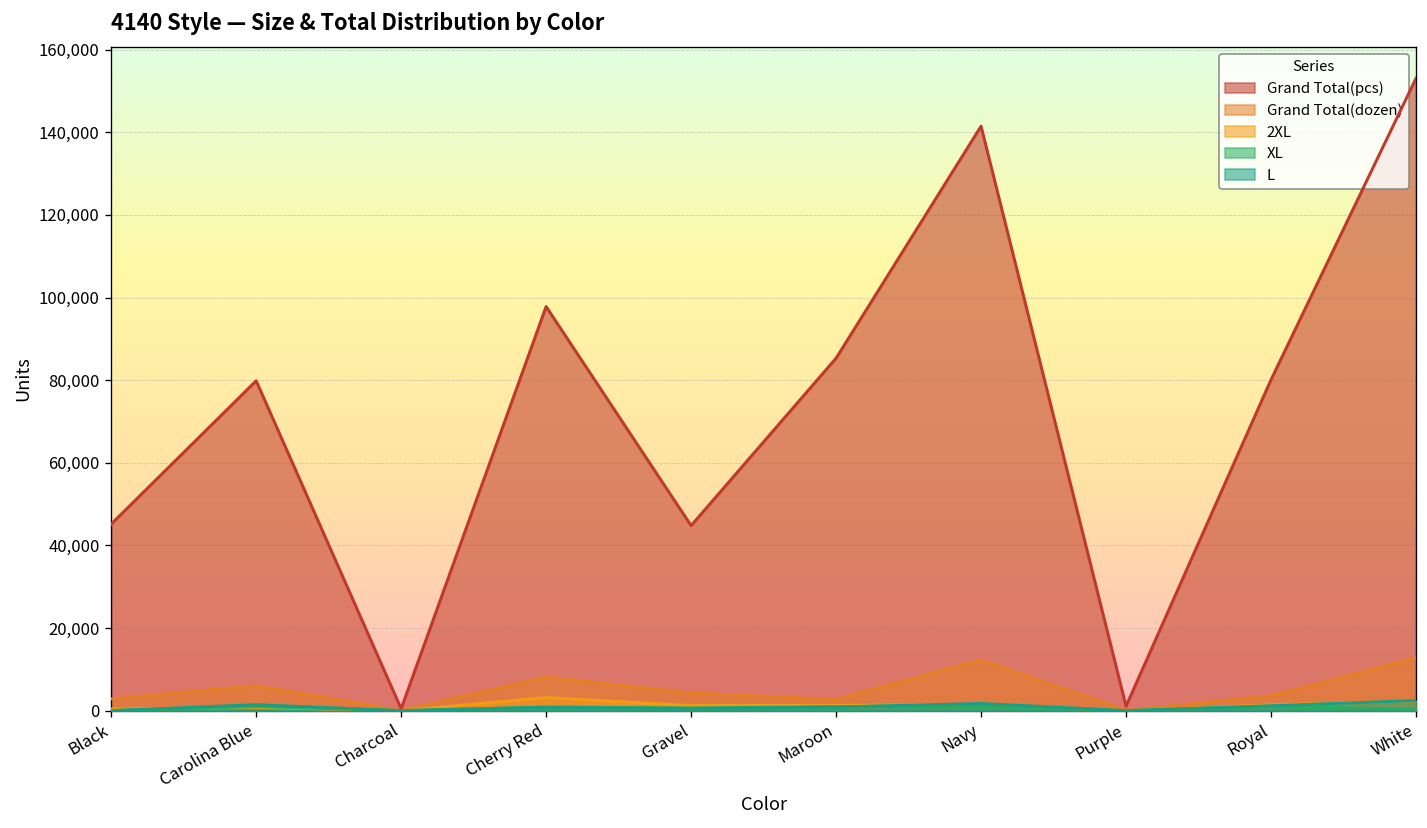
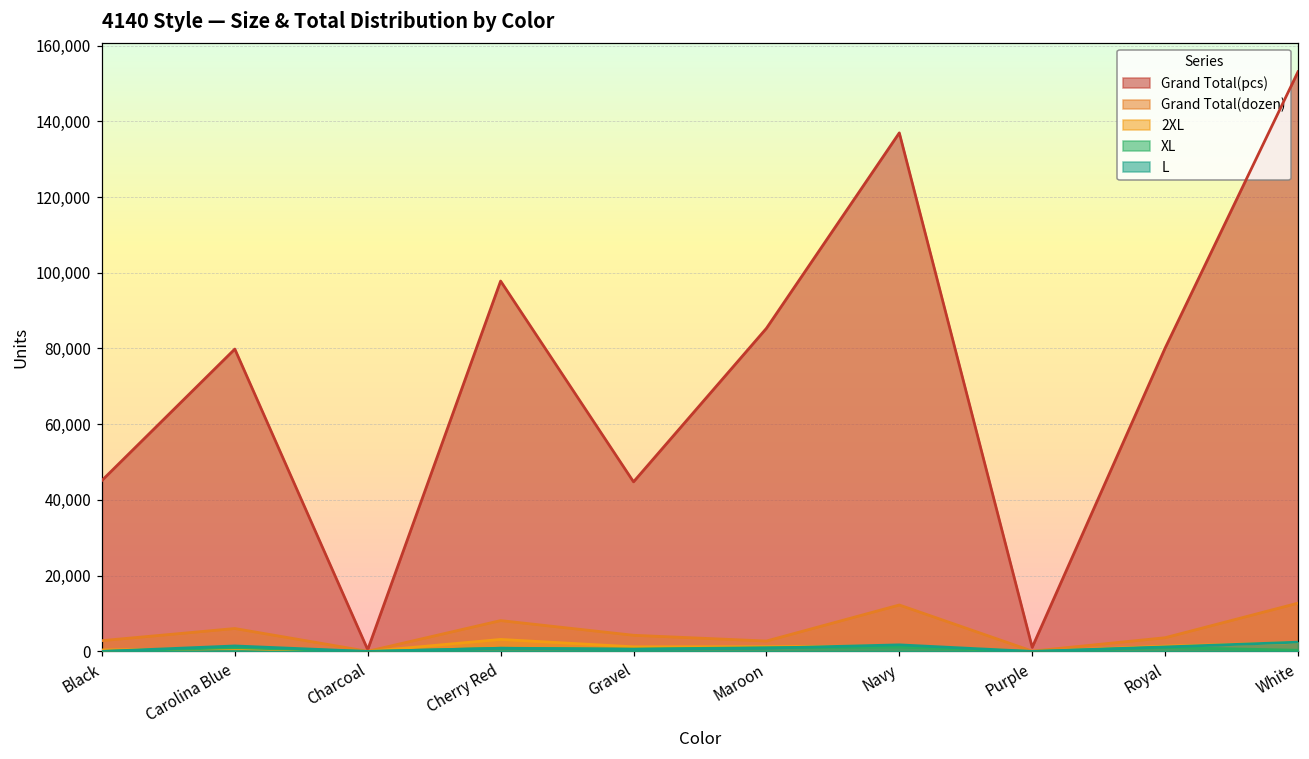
  {
    "Grand Total(pcs)": {
      "Black": "45,000",
      "Carolina Blue": "80,000",
      "Cherry Red": "98,000",
      "Gravel": "45,000",
      "Maroon": "85,000",
-     "Navy": "141,000",
+     "Navy": "137,000",
      "Purple": "1,000",
      "Royal": "80,000",
      "White": "153,000"
    }
  }
